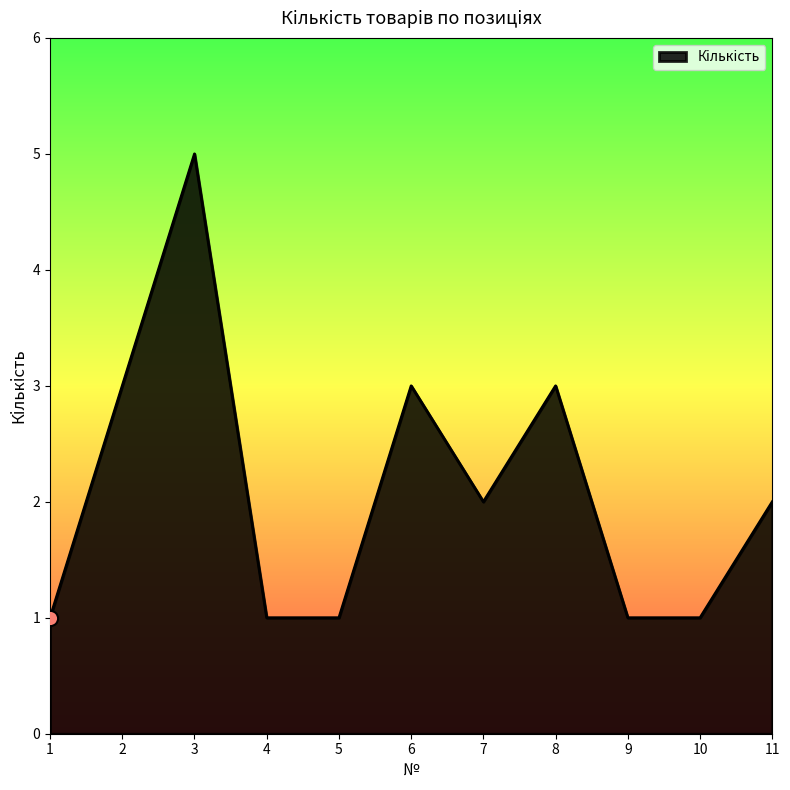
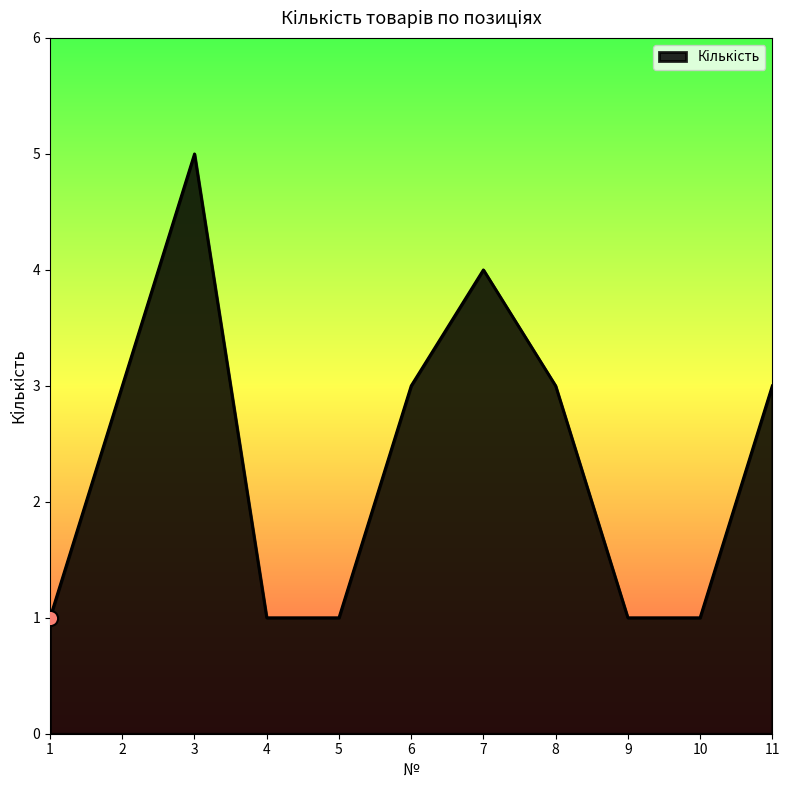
  {
    "Кількість": {
      "2": 3,
      "3": 5,
      "4": 1,
      "5": 1,
      "6": 3,
-     "7": 2,
+     "7": 4,
      "8": 3,
      "9": 1,
      "10": 1,
-     "11": 2
+     "11": 3
    }
  }
